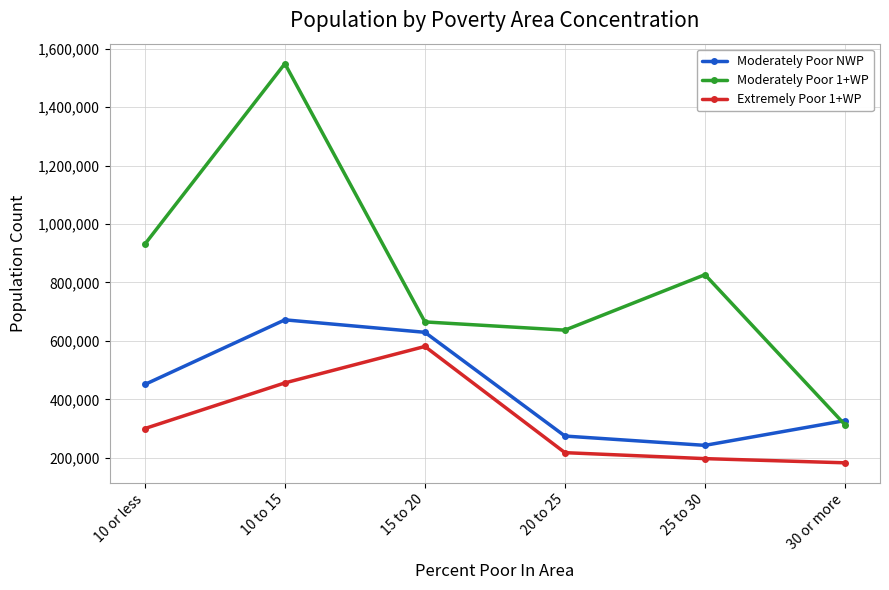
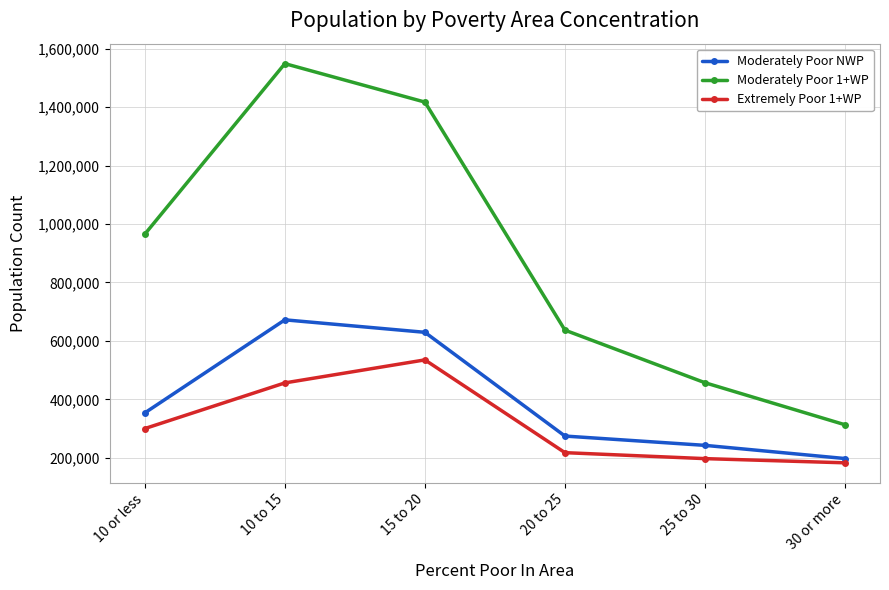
  {
    "Moderately Poor NWP": {
-     "10 or less": "450,000",
+     "10 or less": "350,000",
      "10 to 15": "670,000",
      "15 to 20": "630,000",
      "20 to 25": "270,000",
      "25 to 30": "240,000",
-     "30 or more": "330,000"
+     "30 or more": "200,000"
    },
    "Moderately Poor 1+WP": {
-     "10 or less": "930,000",
+     "10 or less": "970,000",
      "10 to 15": "1,550,000",
-     "15 to 20": "670,000",
+     "15 to 20": "1,420,000",
      "20 to 25": "640,000",
-     "25 to 30": "830,000",
+     "25 to 30": "460,000",
      "30 or more": "310,000"
    },
    "Extremely Poor 1+WP": {
      "10 or less": "300,000",
      "10 to 15": "460,000",
-     "15 to 20": "580,000",
+     "15 to 20": "540,000",
      "20 to 25": "220,000",
      "25 to 30": "200,000",
      "30 or more": "180,000"
    }
  }
